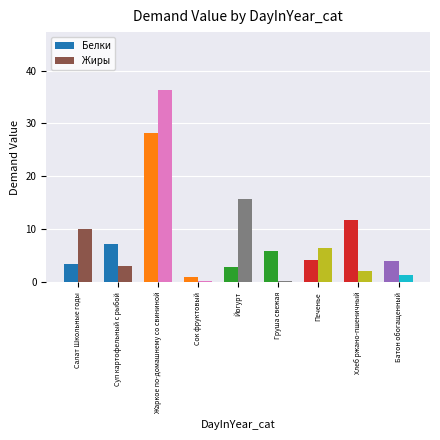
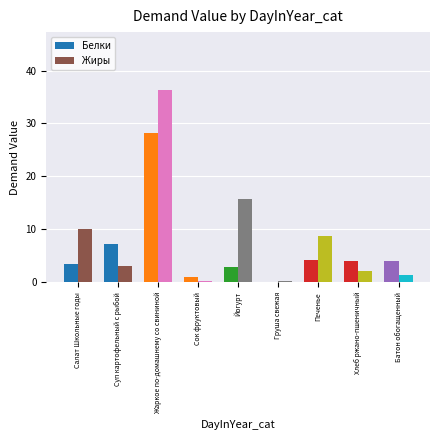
  {
    "Белки": {
      "Салат Школьные годы": 3,
      "Суп картофельный с рыбой": 7,
      "Жаркое по-домашнему со свининой": 28,
      "Сок фруктовый": 1,
      "Йогурт": 3,
-     "Груша свежая": 6,
+     "Груша свежая": 0,
      "Печенье": 4,
-     "Хлеб ржано-пшеничный": 12,
+     "Хлеб ржано-пшеничный": 4,
      "Батон обогащенный": 4
    },
    "Жиры": {
      "Салат Школьные годы": 10,
      "Суп картофельный с рыбой": 3,
      "Жаркое по-домашнему со свининой": 36,
      "Йогурт": 16,
-     "Печенье": 7,
+     "Печенье": 9,
      "Хлеб ржано-пшеничный": 2,
      "Батон обогащенный": 1
    }
  }
